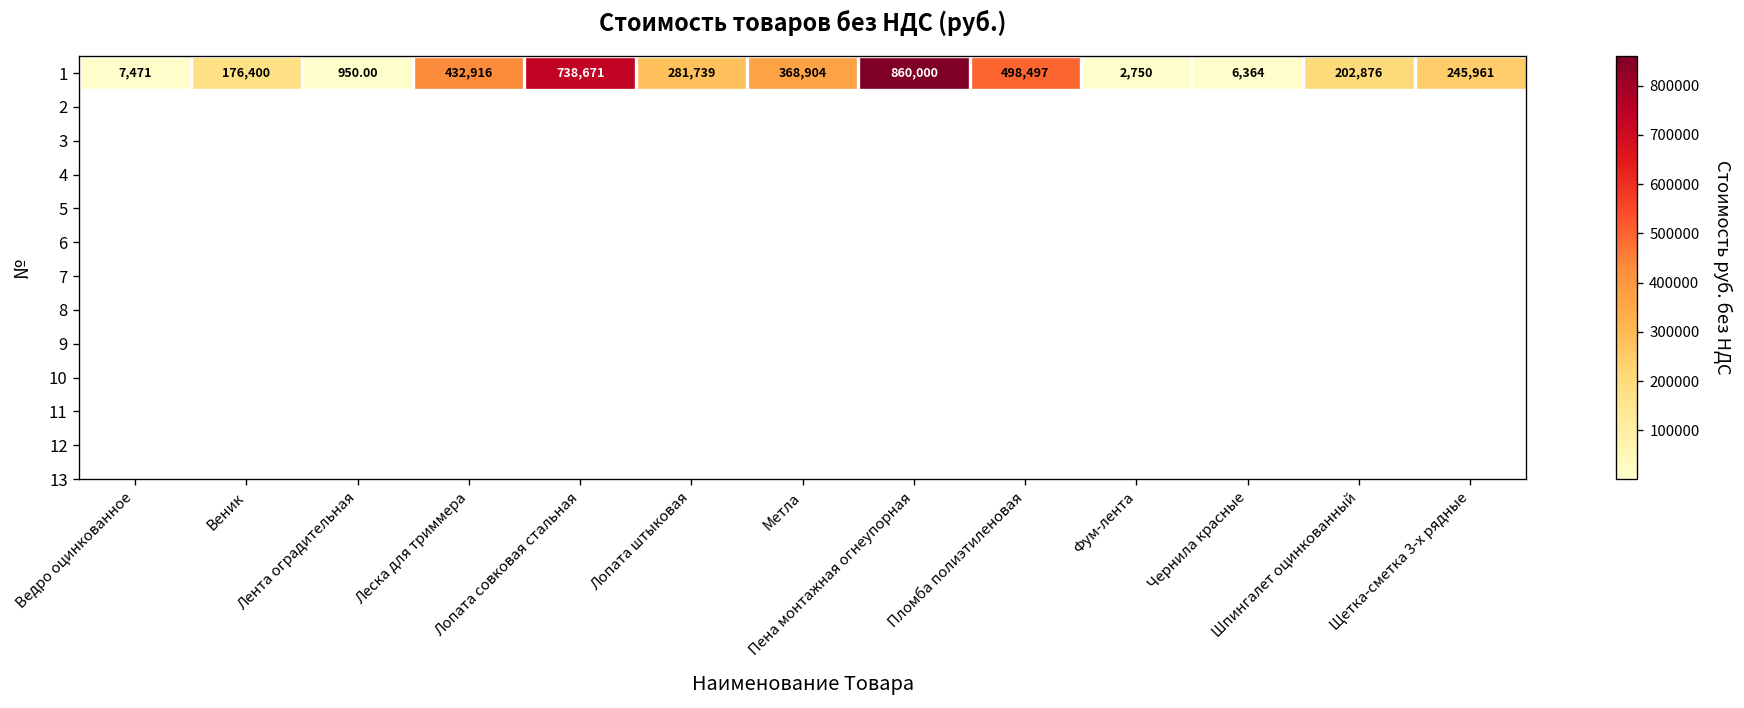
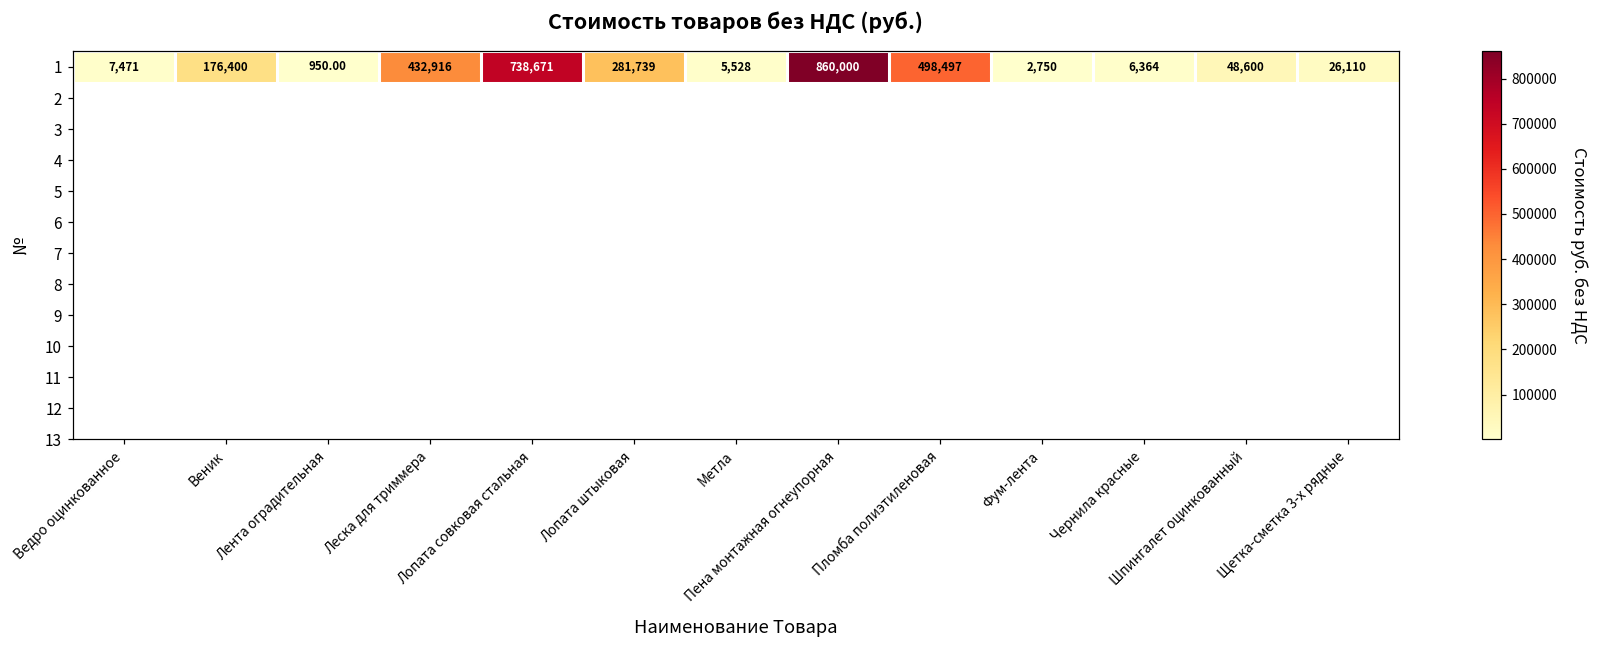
  {
    "1": {
      "Ведро оцинкованное": "7,471",
      "Веник": "176,400",
      "Лента оградительная": "950.00",
      "Леска для триммера": "432,916",
      "Лопата совковая стальная": "738,671",
      "Лопата штыковая": "281,739",
-     "Метла": "368,904",
+     "Метла": "5,528",
      "Пена монтажная огнеупорная": "860,000",
      "Пломба полиэтиленовая": "498,497",
      "Фум-лента": "2,750",
      "Чернила красные": "6,364",
-     "Шпингалет оцинкованный": "202,876",
-     "Щетка-сметка 3-х рядные": "245,961"
+     "Шпингалет оцинкованный": "48,600",
+     "Щетка-сметка 3-х рядные": "26,110"
    }
  }
